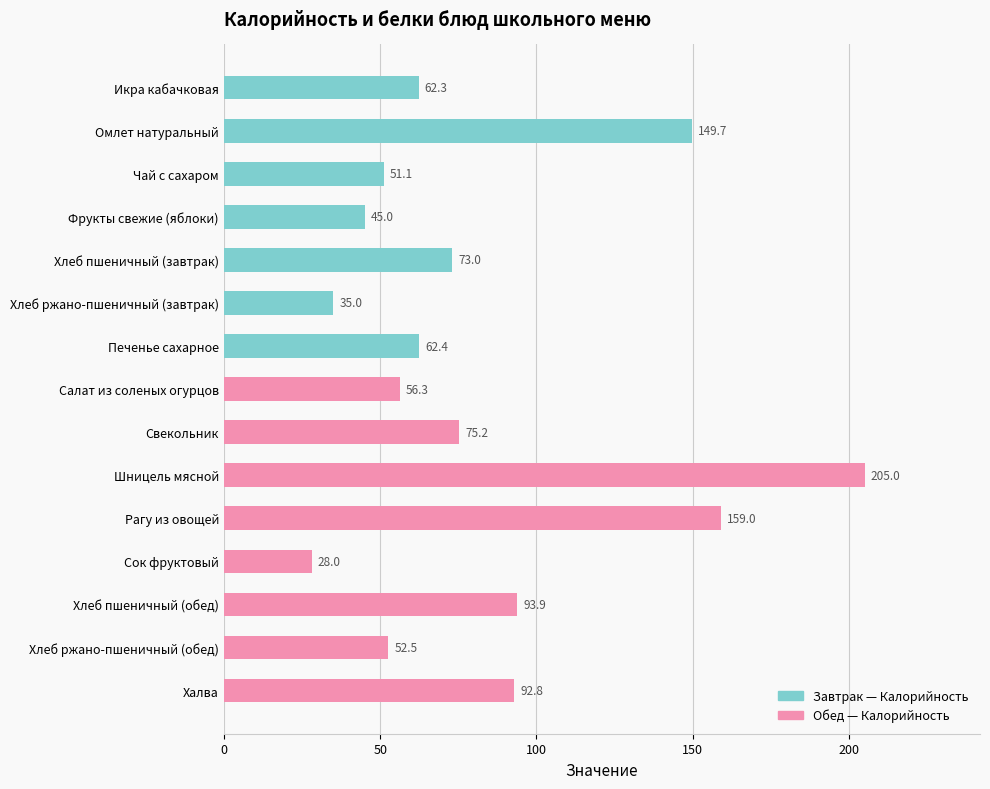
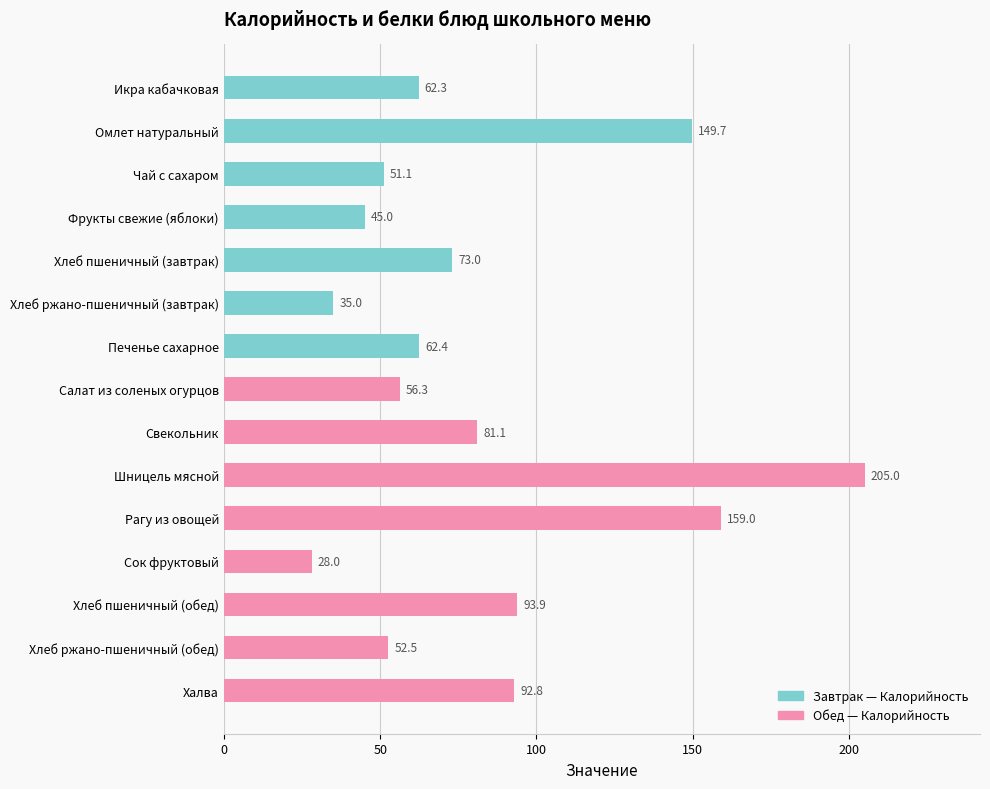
  {
    "Икра кабачковая": 62.3,
    "Омлет натуральный": 149.7,
    "Чай с сахаром": 51.1,
    "Фрукты свежие (яблоки)": 45.0,
    "Хлеб пшеничный (завтрак)": 73.0,
    "Хлеб ржано-пшеничный (завтрак)": 35.0,
    "Печенье сахарное": 62.4,
    "Салат из соленых огурцов": 56.3,
-   "Свекольник": 75.2,
+   "Свекольник": 81.1,
    "Шницель мясной": 205.0,
    "Рагу из овощей": 159.0,
    "Сок фруктовый": 28.0,
    "Хлеб пшеничный (обед)": 93.9,
    "Хлеб ржано-пшеничный (обед)": 52.5,
    "Халва": 92.8
  }
